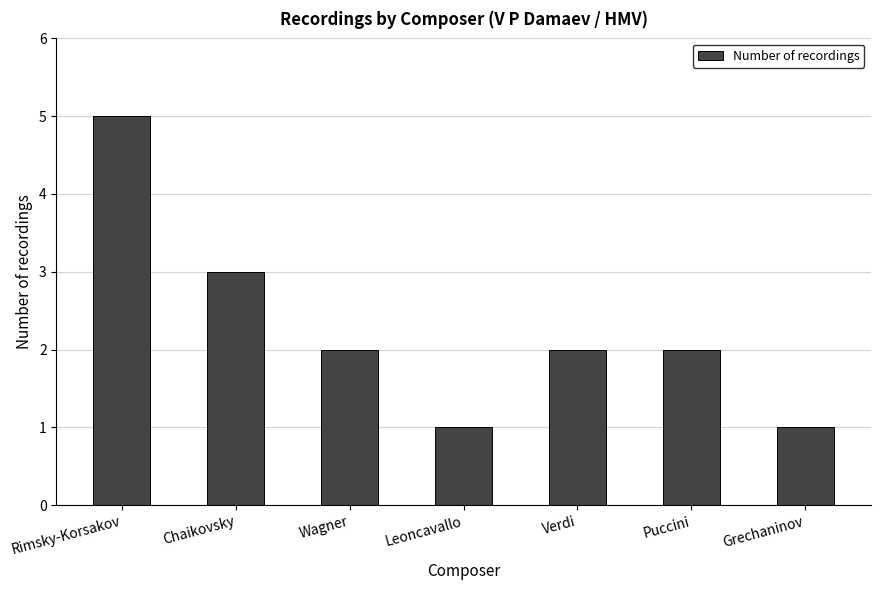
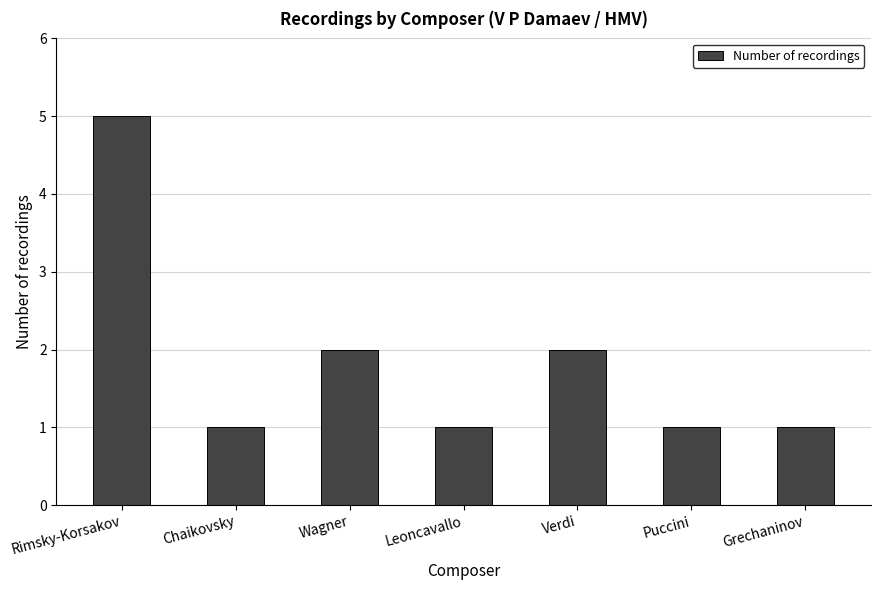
  {
    "Rimsky-Korsakov": 5,
-   "Chaikovsky": 3,
+   "Chaikovsky": 1,
    "Wagner": 2,
    "Leoncavallo": 1,
    "Verdi": 2,
-   "Puccini": 2,
+   "Puccini": 1,
    "Grechaninov": 1
  }
